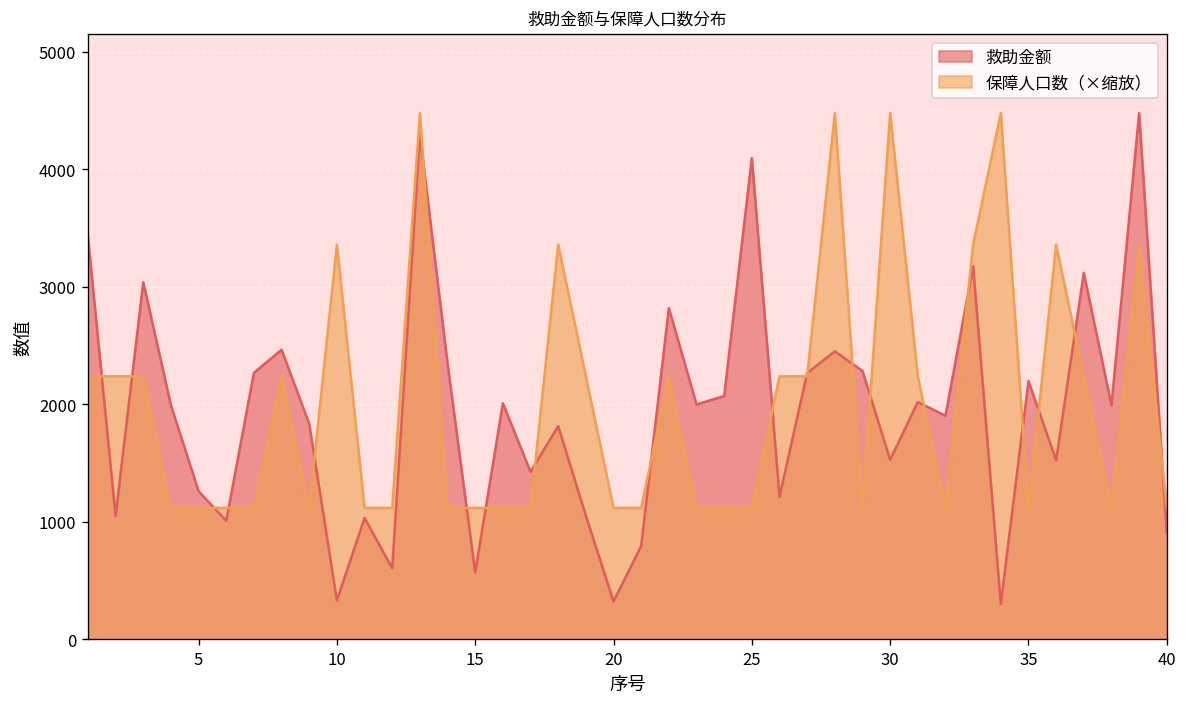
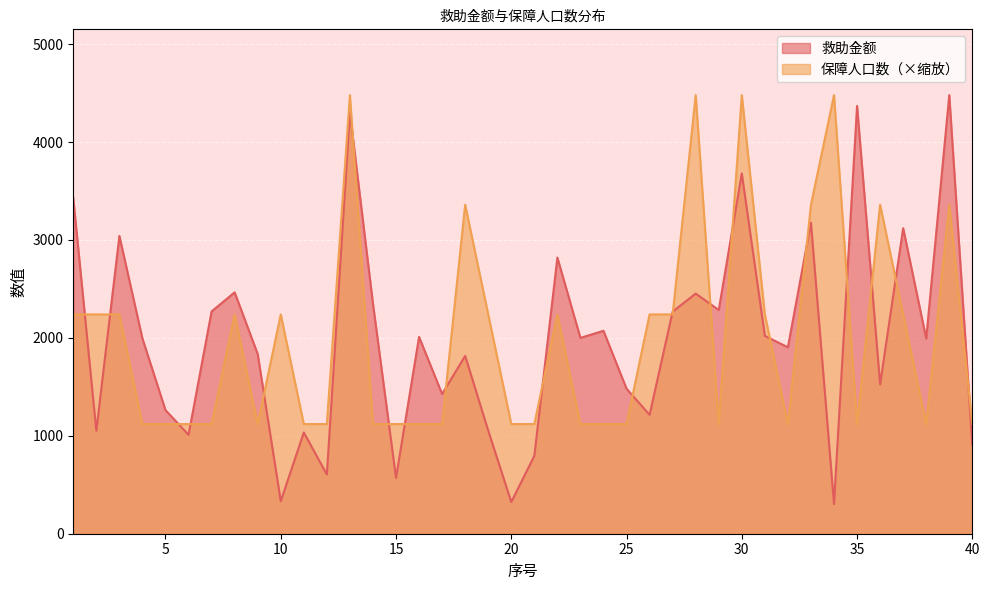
  {
    "救助金额": {
      "5": 1300,
      "10": 300,
      "15": 600,
      "20": 300,
-     "25": 4100,
-     "30": 1500,
-     "35": 2200,
+     "25": 1500,
+     "30": 3700,
+     "35": 4400,
      "40": 900
    },
    "保障人口数（×缩放）": {
      "5": 1100,
-     "10": 3400,
+     "10": 2200,
      "15": 1100,
      "20": 1100,
      "25": 1100,
      "30": 4500,
      "35": 1100,
      "40": 1100
    }
  }
